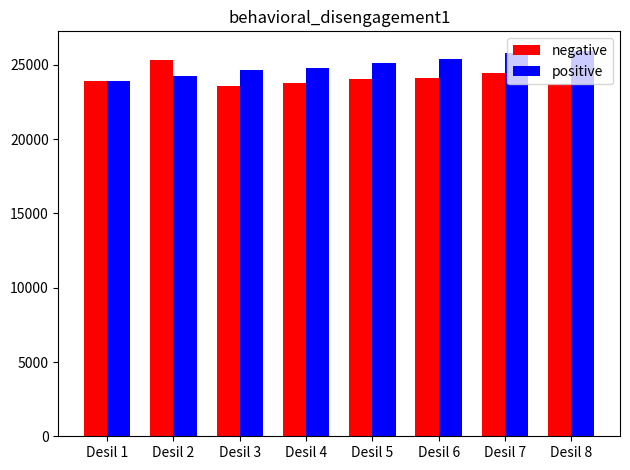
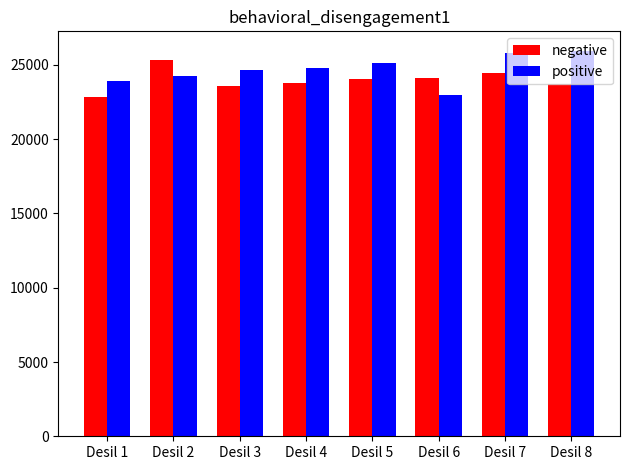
  {
    "negative": {
-     "Desil 1": 23900,
+     "Desil 1": 22800,
      "Desil 2": 25300,
      "Desil 3": 23600,
      "Desil 4": 23800,
      "Desil 5": 24000,
      "Desil 6": 24100,
      "Desil 7": 24400
    },
    "positive": {
      "Desil 1": 23900,
      "Desil 2": 24200,
      "Desil 3": 24700,
      "Desil 4": 24800,
      "Desil 5": 25100,
-     "Desil 6": 25400
+     "Desil 6": 23000
    }
  }
